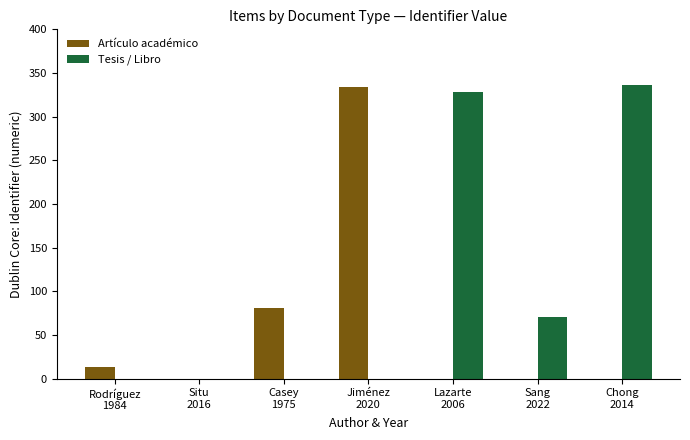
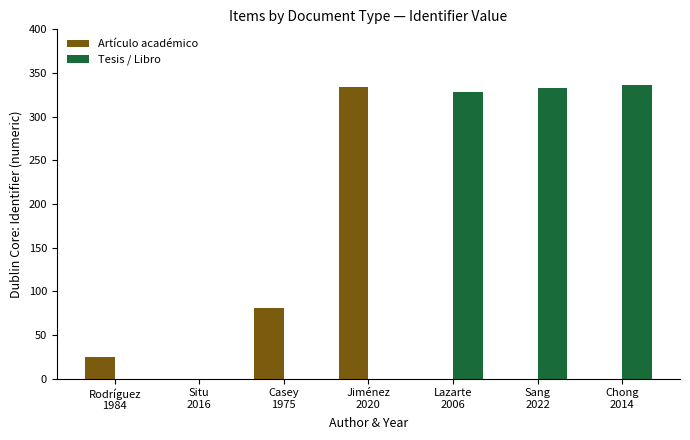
  {
    "Artículo académico": {
-     "Rodríguez 1984": 10,
+     "Rodríguez 1984": 30,
      "Situ 2016": 0,
      "Casey 1975": 80,
      "Jiménez 2020": 330,
      "Lazarte 2006": 0,
      "Sang 2022": 0,
      "Chong 2014": 0
    },
    "Tesis / Libro": {
      "Rodríguez 1984": 0,
      "Situ 2016": 0,
      "Casey 1975": 0,
      "Jiménez 2020": 0,
      "Lazarte 2006": 330,
-     "Sang 2022": 70,
+     "Sang 2022": 330,
      "Chong 2014": 340
    }
  }
